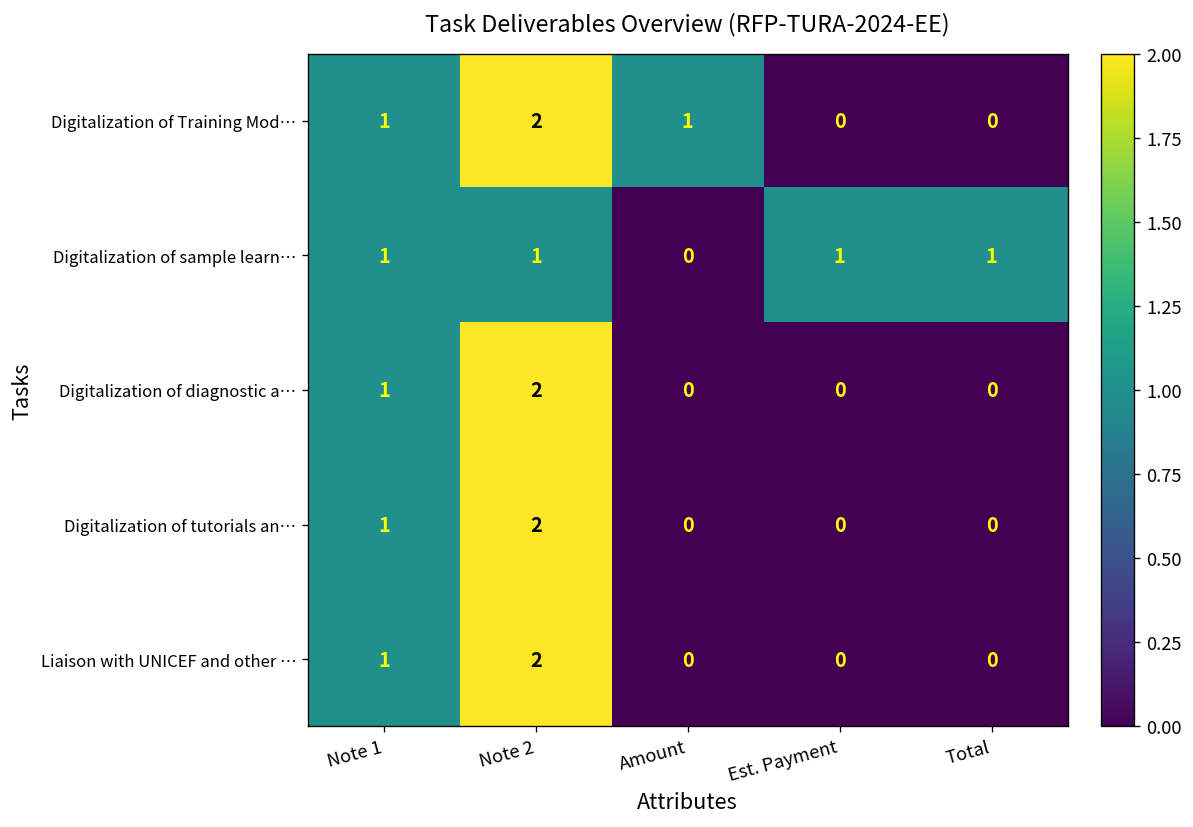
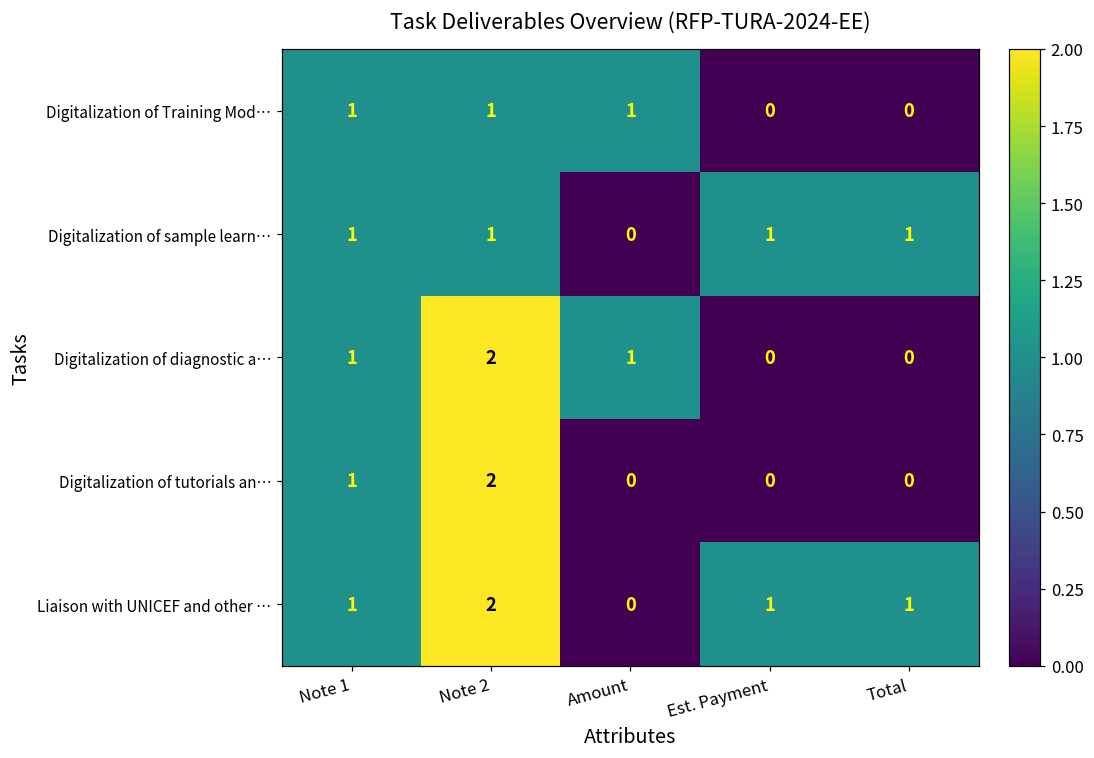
  {
    "Digitalization of Training Mod…": {
      "Note 1": 1,
-     "Note 2": 2,
+     "Note 2": 1,
      "Amount": 1,
      "Est. Payment": 0,
      "Total": 0
    },
    "Digitalization of sample learn…": {
      "Note 1": 1,
      "Note 2": 1,
      "Amount": 0,
      "Est. Payment": 1,
      "Total": 1
    },
    "Digitalization of diagnostic a…": {
      "Note 1": 1,
      "Note 2": 2,
-     "Amount": 0,
+     "Amount": 1,
      "Est. Payment": 0,
      "Total": 0
    },
    "Digitalization of tutorials an…": {
      "Note 1": 1,
      "Note 2": 2,
      "Amount": 0,
      "Est. Payment": 0,
      "Total": 0
    },
    "Liaison with UNICEF and other …": {
      "Note 1": 1,
      "Note 2": 2,
      "Amount": 0,
-     "Est. Payment": 0,
-     "Total": 0
+     "Est. Payment": 1,
+     "Total": 1
    }
  }
